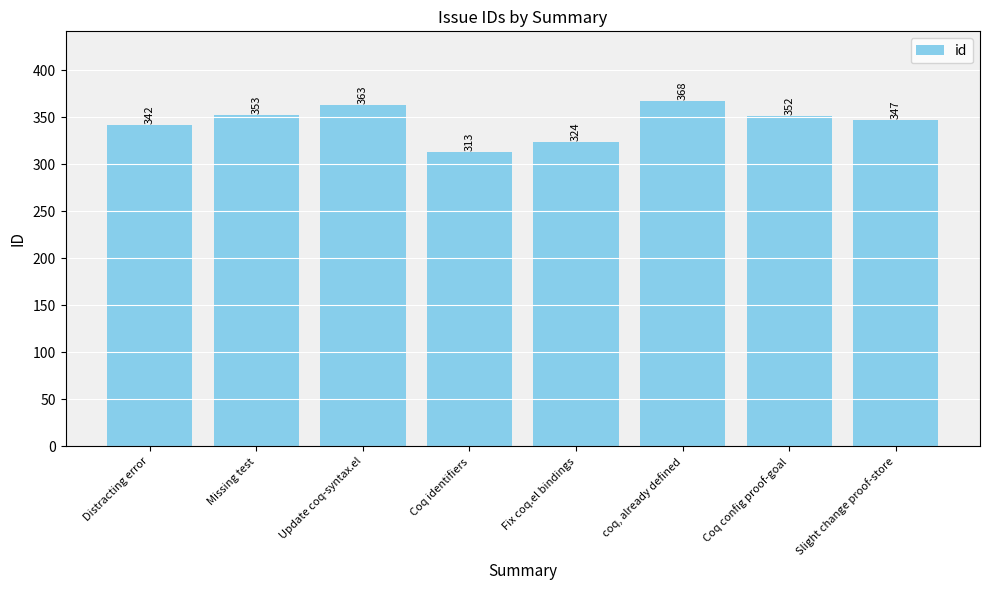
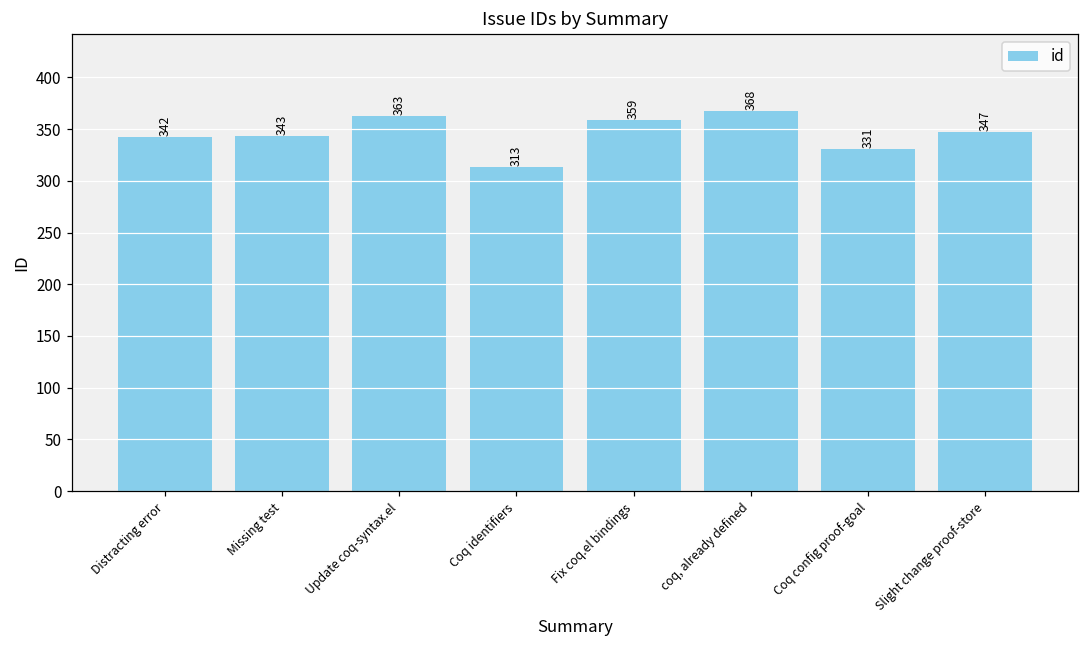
  {
    "Distracting error": 342,
-   "Missing test": 353,
+   "Missing test": 343,
    "Update coq-syntax.el": 363,
    "Coq identifiers": 313,
-   "Fix coq.el bindings": 324,
+   "Fix coq.el bindings": 359,
    "coq, already defined": 368,
-   "Coq config proof-goal": 352,
+   "Coq config proof-goal": 331,
    "Slight change proof-store": 347
  }
